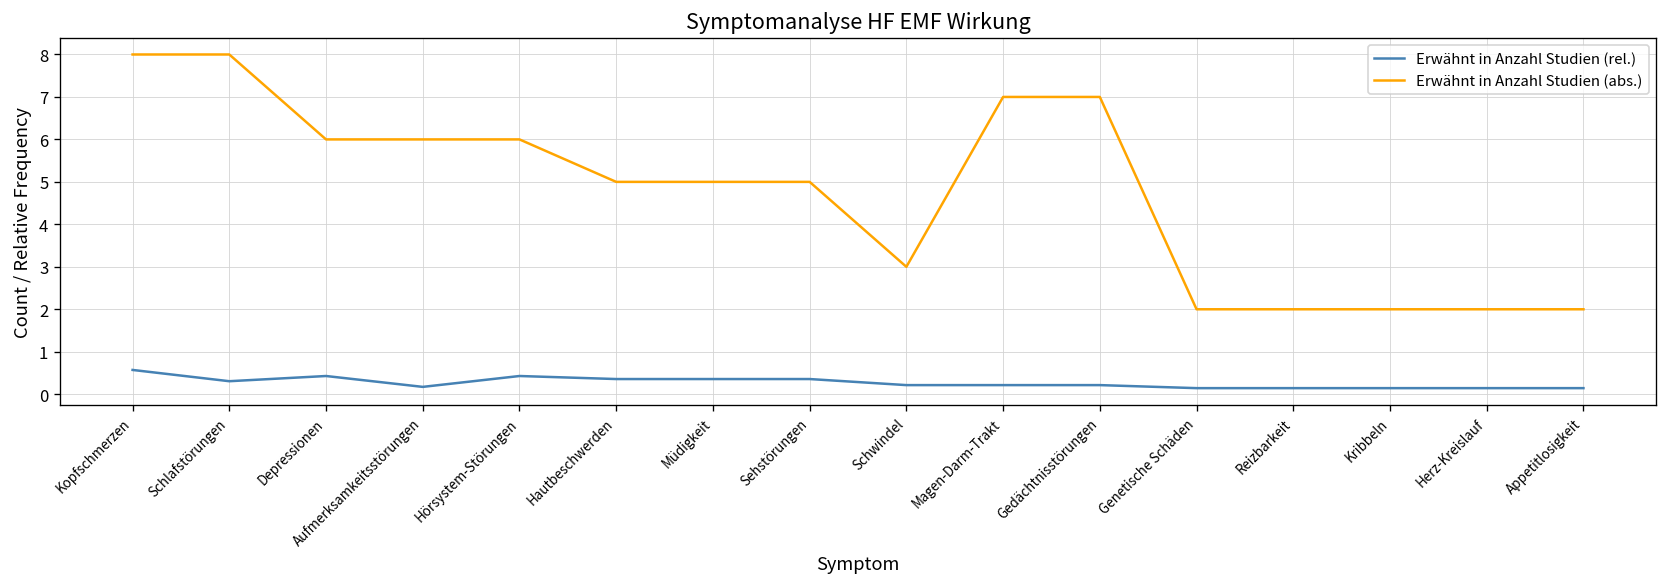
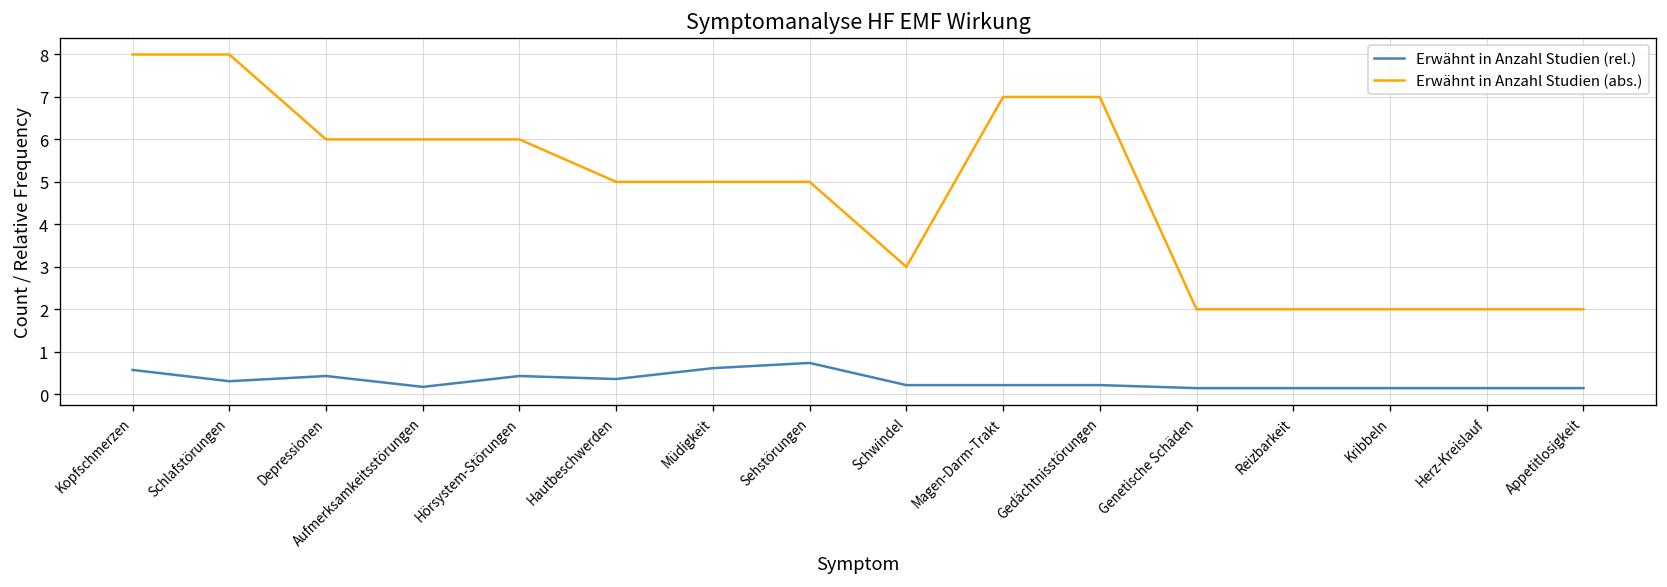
  {
    "Erwähnt in Anzahl Studien (rel.)": {
      "Kopfschmerzen": 0.6,
      "Schlafstörungen": 0.3,
      "Depressionen": 0.4,
      "Aufmerksamkeitsstörungen": 0.2,
      "Hörsystem-Störungen": 0.4,
      "Hautbeschwerden": 0.4,
-     "Müdigkeit": 0.4,
-     "Sehstörungen": 0.4,
+     "Müdigkeit": 0.6,
+     "Sehstörungen": 0.7,
      "Schwindel": 0.2,
      "Magen-Darm-Trakt": 0.2,
      "Gedächtnisstörungen": 0.2,
      "Genetische Schäden": 0.1,
      "Reizbarkeit": 0.1,
      "Kribbeln": 0.1,
      "Herz-Kreislauf": 0.1,
      "Appetitlosigkeit": 0.1
    },
    "Erwähnt in Anzahl Studien (abs.)": {
      "Kopfschmerzen": 8.0,
      "Schlafstörungen": 8.0,
      "Depressionen": 6.0,
      "Aufmerksamkeitsstörungen": 6.0,
      "Hörsystem-Störungen": 6.0,
      "Hautbeschwerden": 5.0,
      "Müdigkeit": 5.0,
      "Sehstörungen": 5.0,
      "Schwindel": 3.0,
      "Magen-Darm-Trakt": 7.0,
      "Gedächtnisstörungen": 7.0,
      "Genetische Schäden": 2.0,
      "Reizbarkeit": 2.0,
      "Kribbeln": 2.0,
      "Herz-Kreislauf": 2.0,
      "Appetitlosigkeit": 2.0
    }
  }
